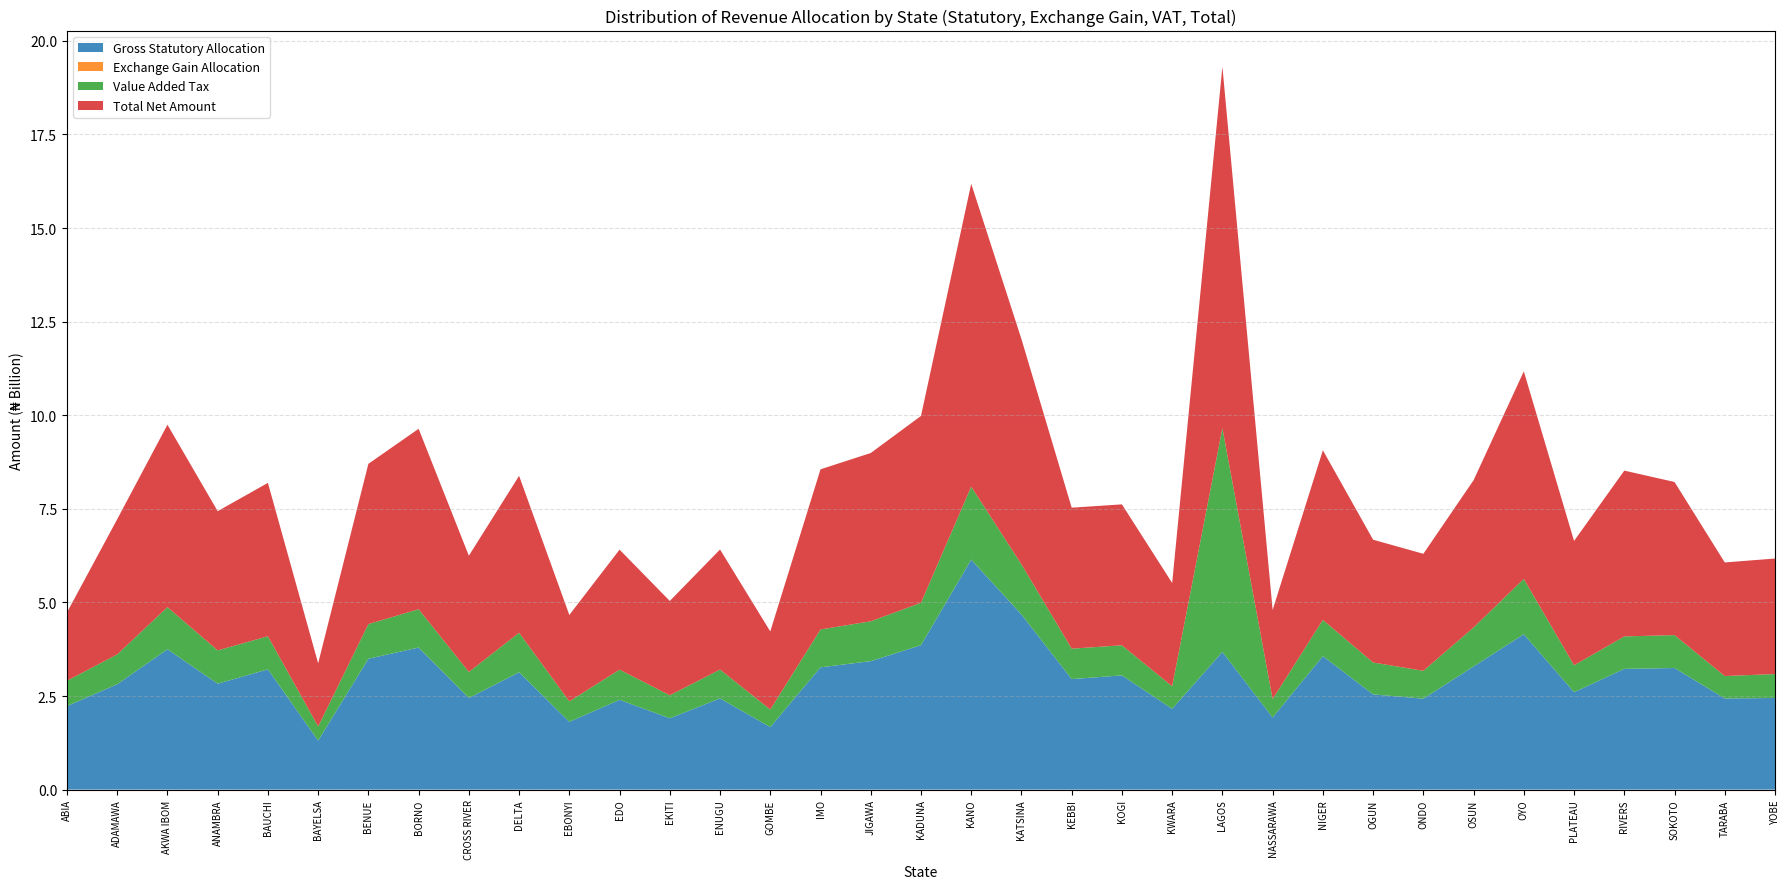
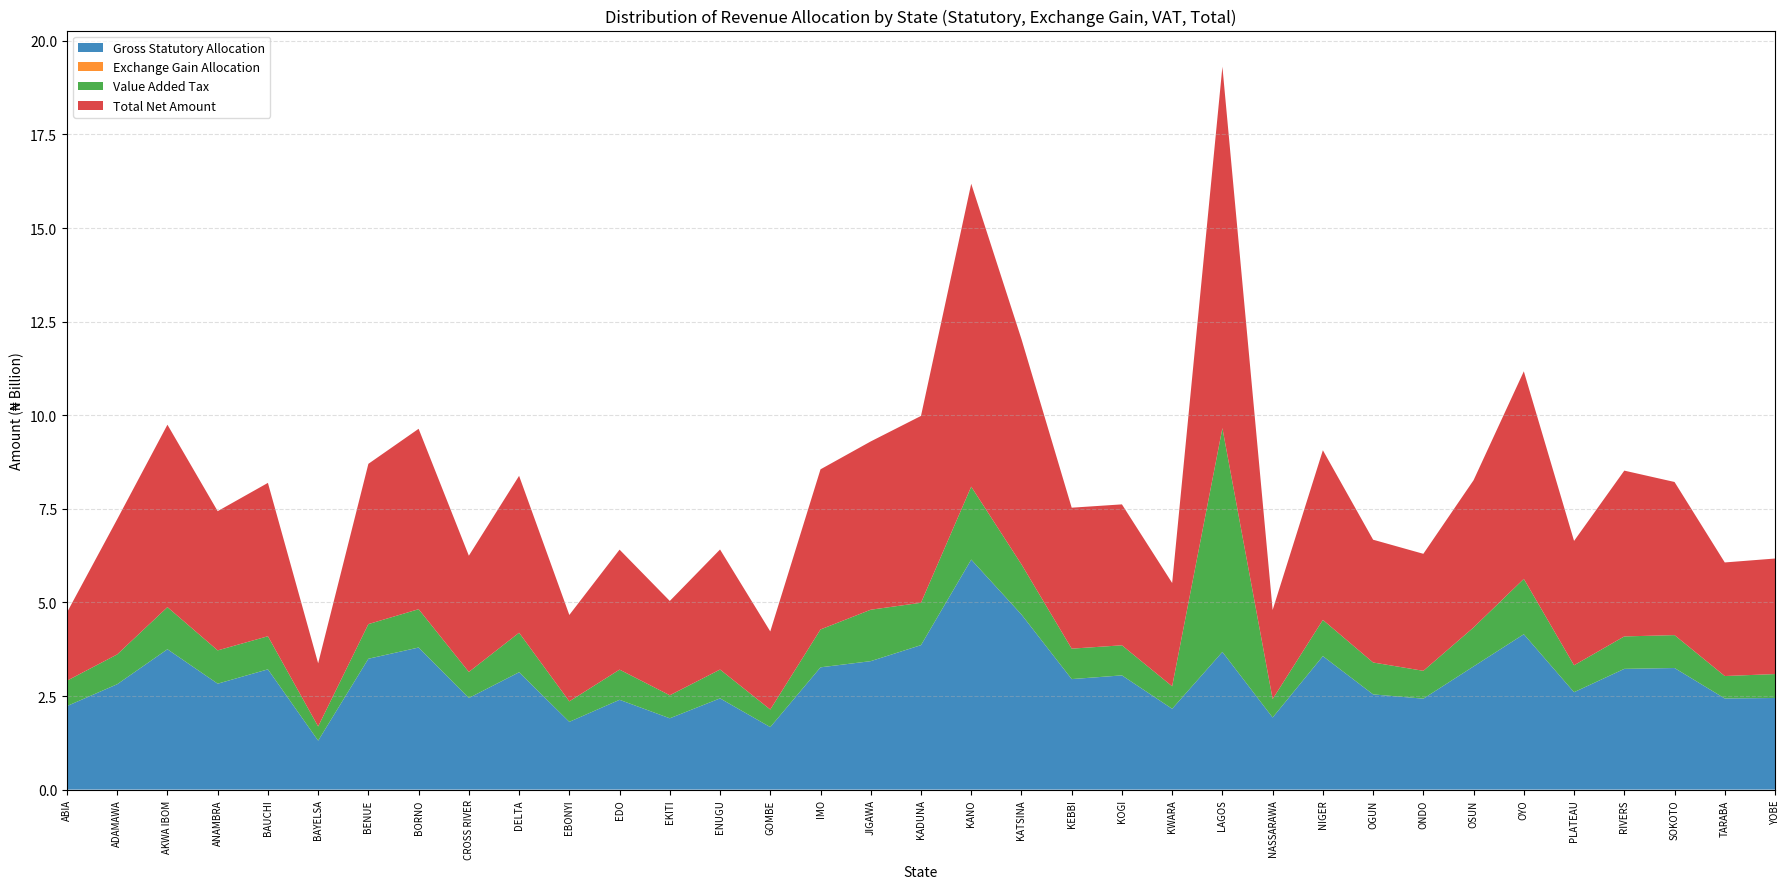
  {
    "Value Added Tax": {
      "ABIA": 0.7,
      "ADAMAWA": 0.8,
      "AKWA IBOM": 1.1,
      "ANAMBRA": 0.9,
      "BAUCHI": 0.9,
      "BAYELSA": 0.4,
      "BENUE": 0.9,
      "BORNO": 1.0,
      "CROSS RIVER": 0.7,
      "DELTA": 1.1,
      "EBONYI": 0.5,
      "EDO": 0.8,
      "EKITI": 0.6,
      "ENUGU": 0.8,
      "GOMBE": 0.5,
      "IMO": 1.0,
-     "JIGAWA": 1.1,
+     "JIGAWA": 1.4,
      "KADUNA": 1.1,
      "KANO": 1.9,
      "KATSINA": 1.3,
      "KEBBI": 0.8,
      "KOGI": 0.8,
      "KWARA": 0.6,
      "LAGOS": 6.0,
      "NASSARAWA": 0.5,
      "NIGER": 1.0,
      "OGUN": 0.9,
      "ONDO": 0.7,
      "OSUN": 1.0,
      "OYO": 1.5,
      "PLATEAU": 0.7,
      "RIVERS": 0.9,
      "SOKOTO": 0.9,
      "TARABA": 0.6,
      "YOBE": 0.6
    },
    "Total Net Amount": {
      "ABIA": 1.8,
      "ADAMAWA": 3.6,
      "AKWA IBOM": 4.9,
      "ANAMBRA": 3.7,
      "BAUCHI": 4.1,
      "BAYELSA": 1.7,
      "BENUE": 4.3,
      "BORNO": 4.8,
      "CROSS RIVER": 3.1,
      "DELTA": 4.2,
      "EBONYI": 2.3,
      "EDO": 3.2,
      "EKITI": 2.5,
      "ENUGU": 3.2,
      "GOMBE": 2.1,
      "IMO": 4.3,
      "JIGAWA": 4.5,
      "KADUNA": 5.0,
      "KANO": 8.1,
      "KATSINA": 6.0,
      "KEBBI": 3.8,
      "KOGI": 3.8,
      "KWARA": 2.8,
      "LAGOS": 9.7,
      "NASSARAWA": 2.4,
      "NIGER": 4.5,
      "OGUN": 3.3,
      "ONDO": 3.1,
      "OSUN": 3.9,
      "OYO": 5.5,
      "PLATEAU": 3.3,
      "RIVERS": 4.4,
      "SOKOTO": 4.1,
      "TARABA": 3.0,
      "YOBE": 3.1
    }
  }
